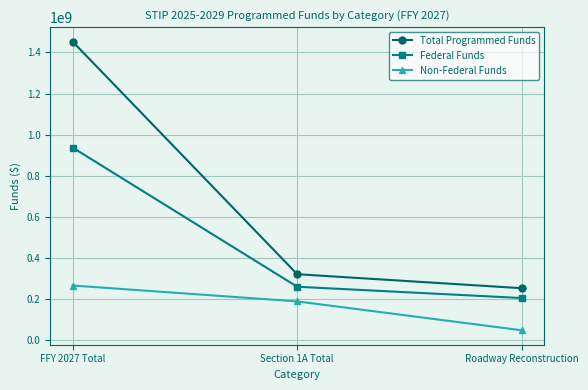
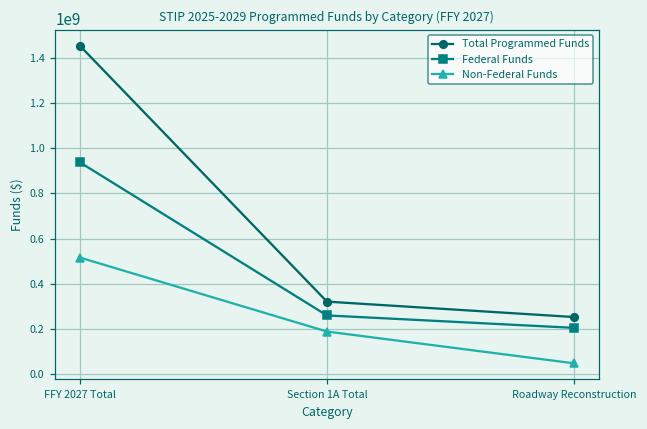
  {
    "Non-Federal Funds": {
-     "FFY 2027 Total": 270000000,
+     "FFY 2027 Total": 520000000,
      "Section 1A Total": 190000000,
      "Roadway Reconstruction": 50000000
    }
  }
